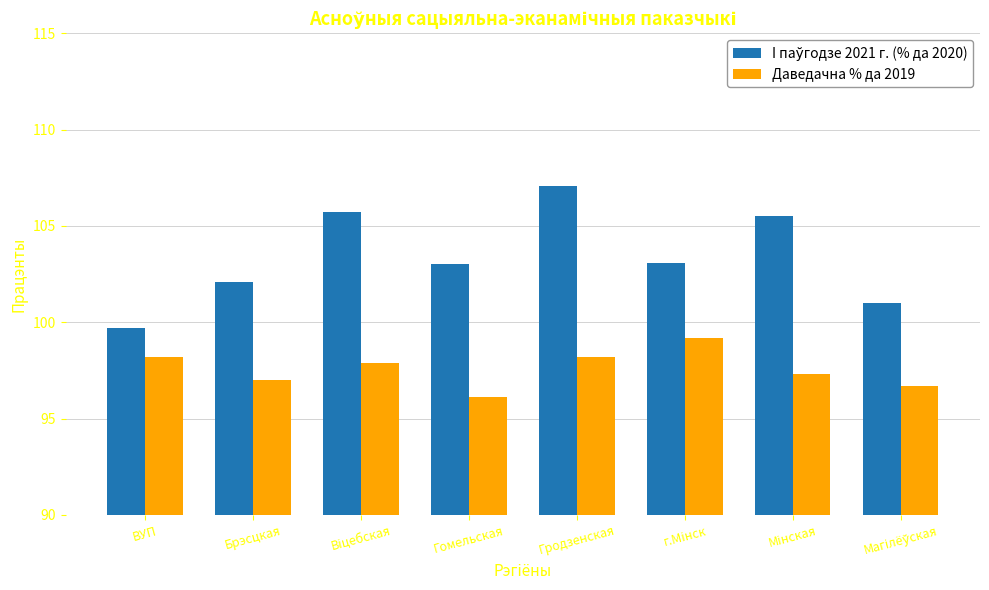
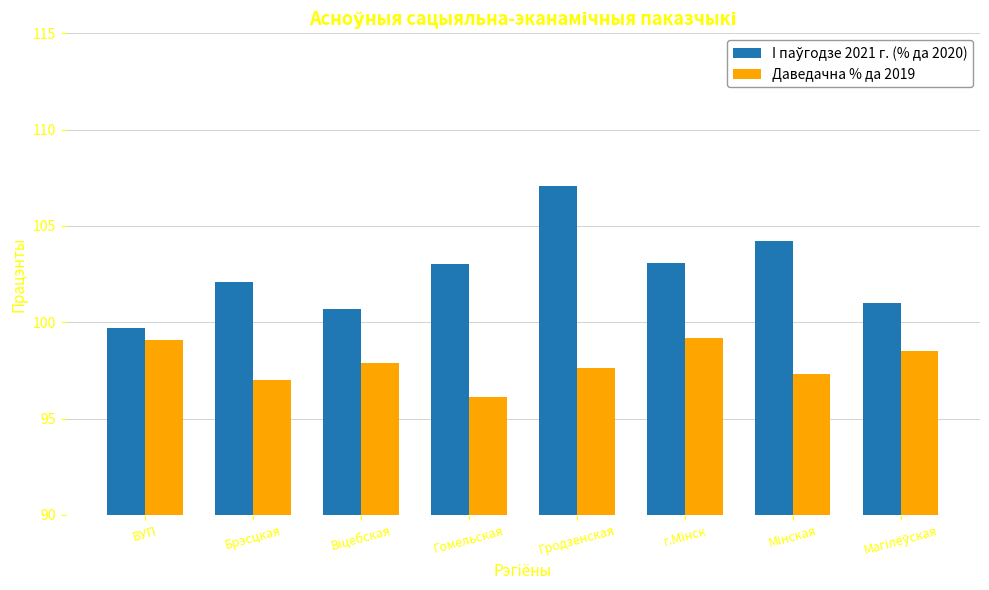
  {
    "I паўгодзе 2021 г. (% да 2020)": {
      "ВУП": 99.7,
      "Брэсцкая": 102.1,
-     "Віцебская": 105.7,
+     "Віцебская": 100.7,
      "Гомельская": 103.0,
      "Гродзенская": 107.1,
      "г.Мінск": 103.1,
-     "Мінская": 105.5,
+     "Мінская": 104.2,
      "Магілёўская": 101.0
    },
    "Даведачна % да 2019": {
-     "ВУП": 98.2,
+     "ВУП": 99.1,
      "Брэсцкая": 97.0,
      "Віцебская": 97.9,
      "Гомельская": 96.1,
-     "Гродзенская": 98.2,
+     "Гродзенская": 97.6,
      "г.Мінск": 99.2,
      "Мінская": 97.3,
-     "Магілёўская": 96.7
+     "Магілёўская": 98.5
    }
  }
